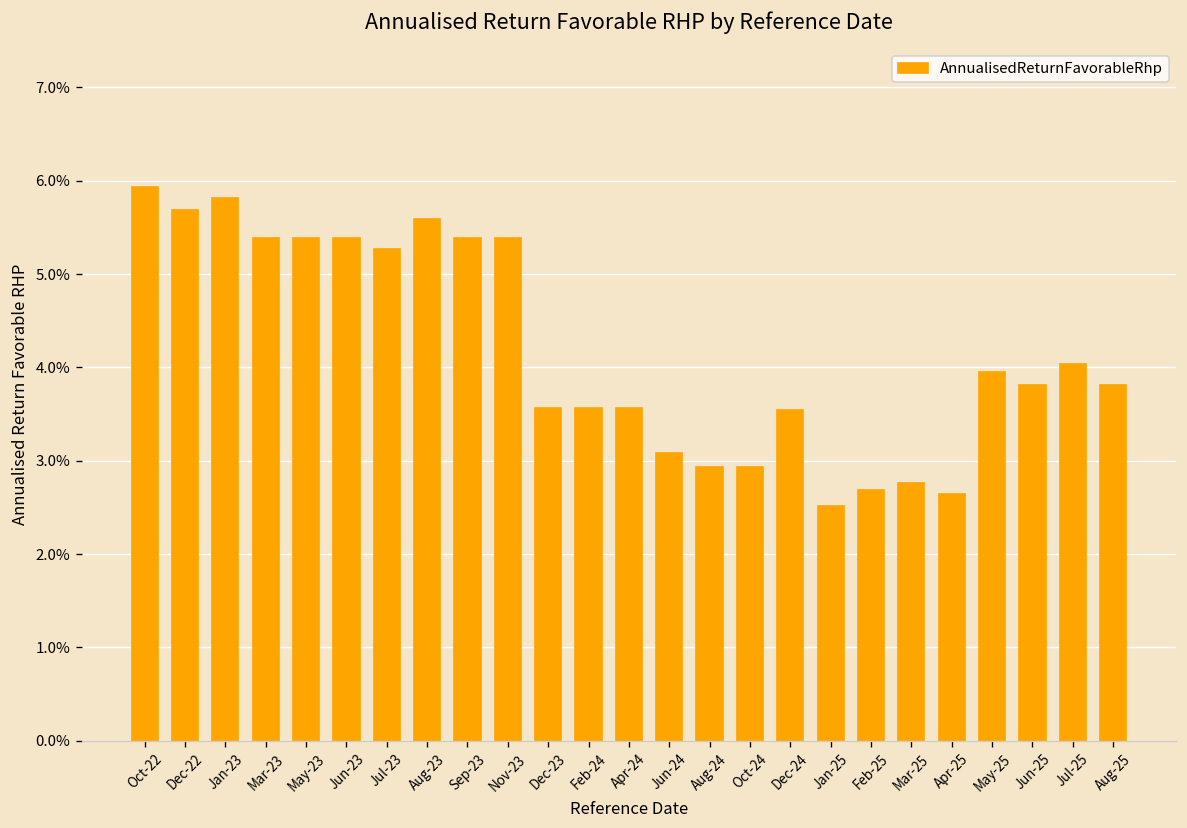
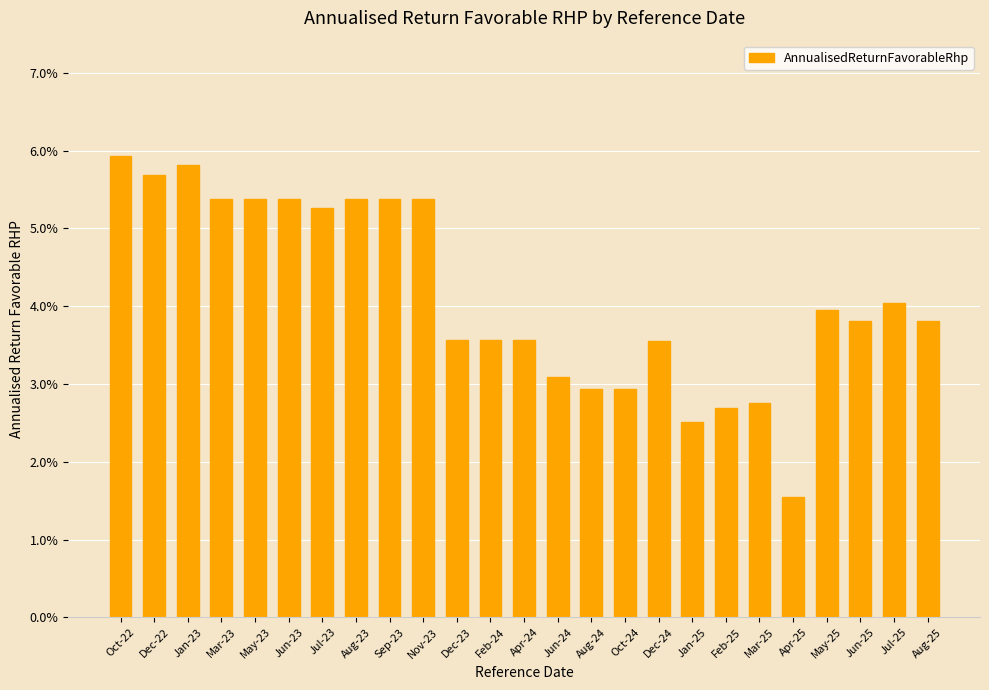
  {
    "Oct-22": "5.9%",
    "Dec-22": "5.7%",
    "Jan-23": "5.8%",
    "Mar-23": "5.4%",
    "May-23": "5.4%",
    "Jun-23": "5.4%",
    "Jul-23": "5.3%",
-   "Aug-23": "5.6%",
+   "Aug-23": "5.4%",
    "Sep-23": "5.4%",
    "Nov-23": "5.4%",
    "Dec-23": "3.6%",
    "Feb-24": "3.6%",
    "Apr-24": "3.6%",
    "Jun-24": "3.1%",
    "Aug-24": "2.9%",
    "Oct-24": "2.9%",
    "Dec-24": "3.5%",
    "Jan-25": "2.5%",
    "Feb-25": "2.7%",
    "Mar-25": "2.8%",
-   "Apr-25": "2.6%",
+   "Apr-25": "1.5%",
    "May-25": "3.9%",
    "Jun-25": "3.8%",
    "Jul-25": "4.0%",
    "Aug-25": "3.8%"
  }
